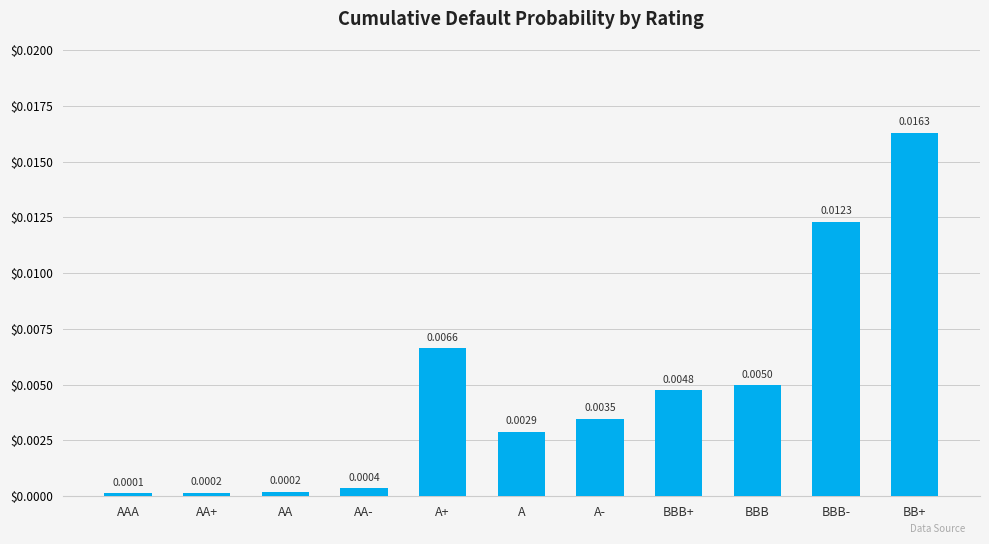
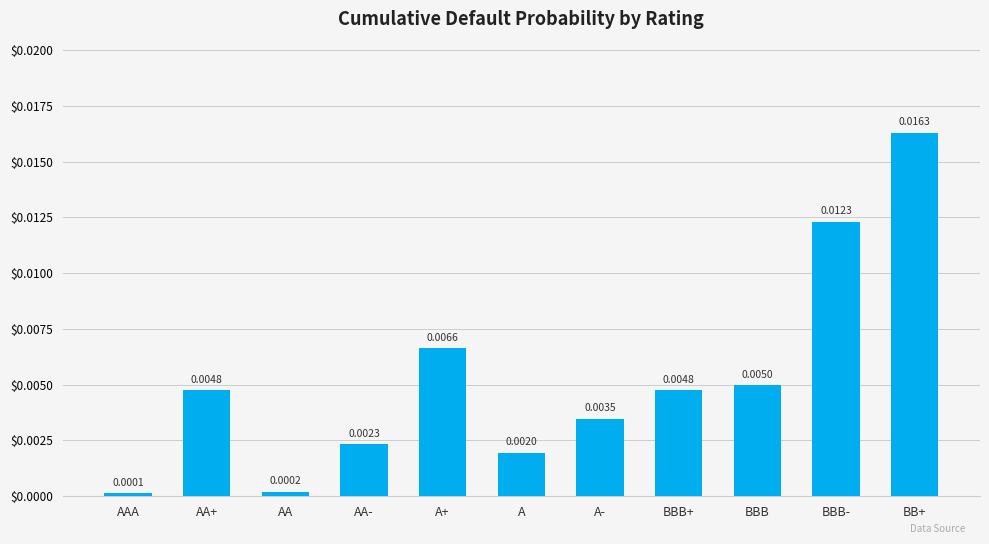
  {
    "AAA": 0.0001,
-   "AA+": 0.0002,
+   "AA+": 0.0048,
    "AA": 0.0002,
-   "AA-": 0.0004,
+   "AA-": 0.0023,
    "A+": 0.0066,
-   "A": 0.0029,
+   "A": 0.0020,
    "A-": 0.0035,
    "BBB+": 0.0048,
    "BBB": 0.0050,
    "BBB-": 0.0123,
    "BB+": 0.0163
  }
